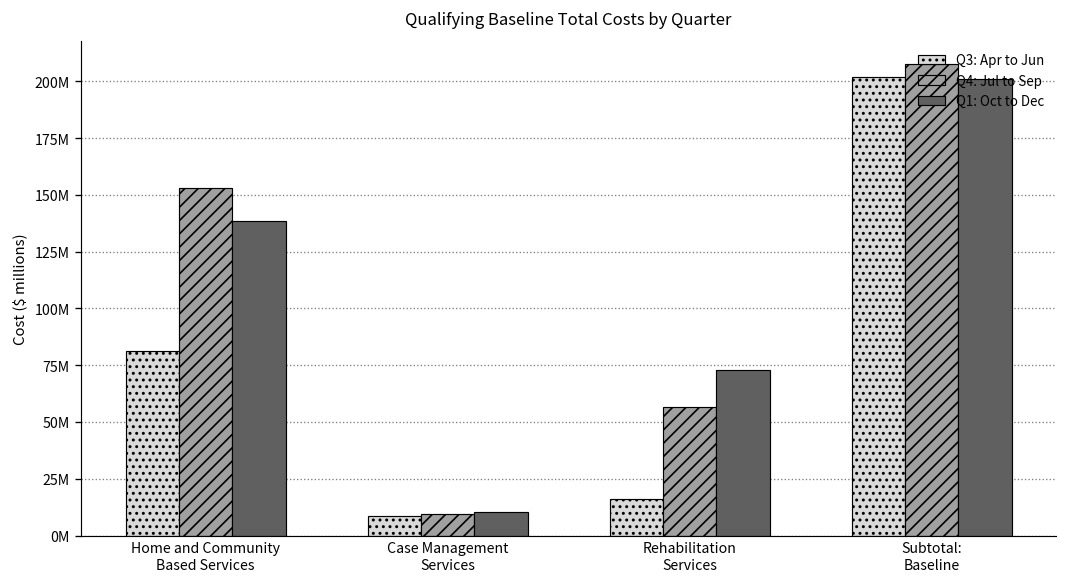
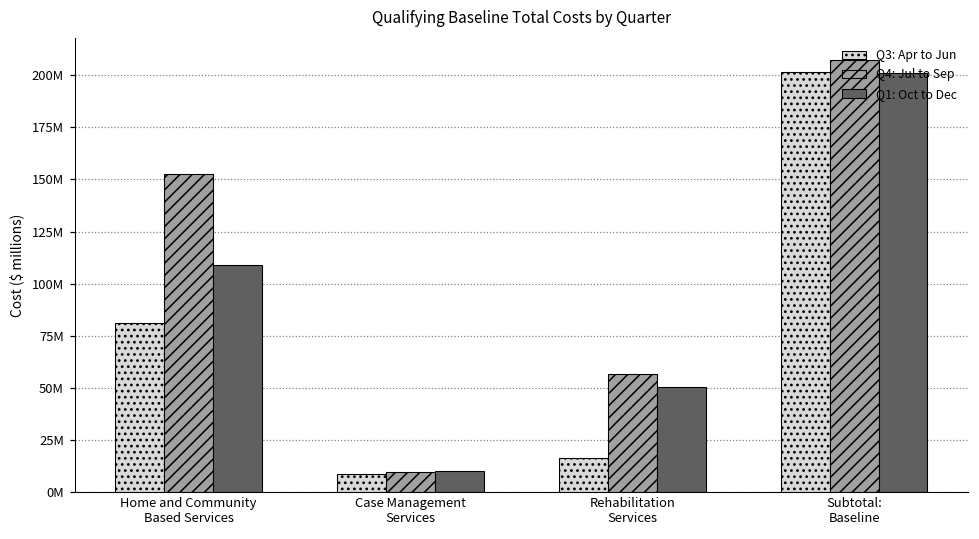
  {
    "Q3: Apr to Jun": {
      "Home and Community Based Services": 81000000,
      "Case Management Services": 8000000,
      "Rehabilitation Services": 16000000,
      "Subtotal: Baseline": 202000000
    },
    "Q4: Jul to Sep": {
      "Home and Community Based Services": 153000000,
      "Case Management Services": 9000000,
      "Rehabilitation Services": 56000000,
      "Subtotal: Baseline": 207000000
    },
    "Q1: Oct to Dec": {
-     "Home and Community Based Services": 138000000,
+     "Home and Community Based Services": 109000000,
      "Case Management Services": 10000000,
-     "Rehabilitation Services": 73000000,
+     "Rehabilitation Services": 51000000,
      "Subtotal: Baseline": 201000000
    }
  }
